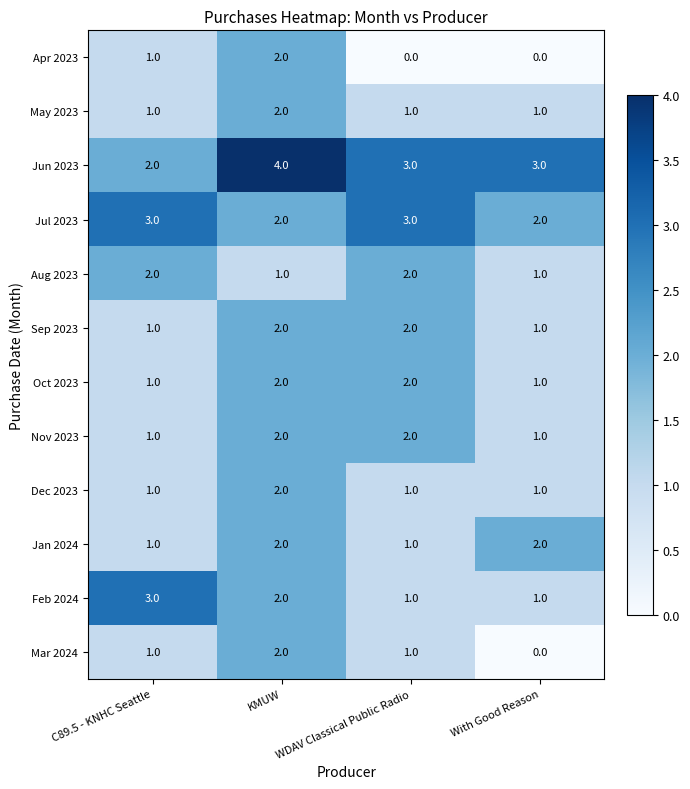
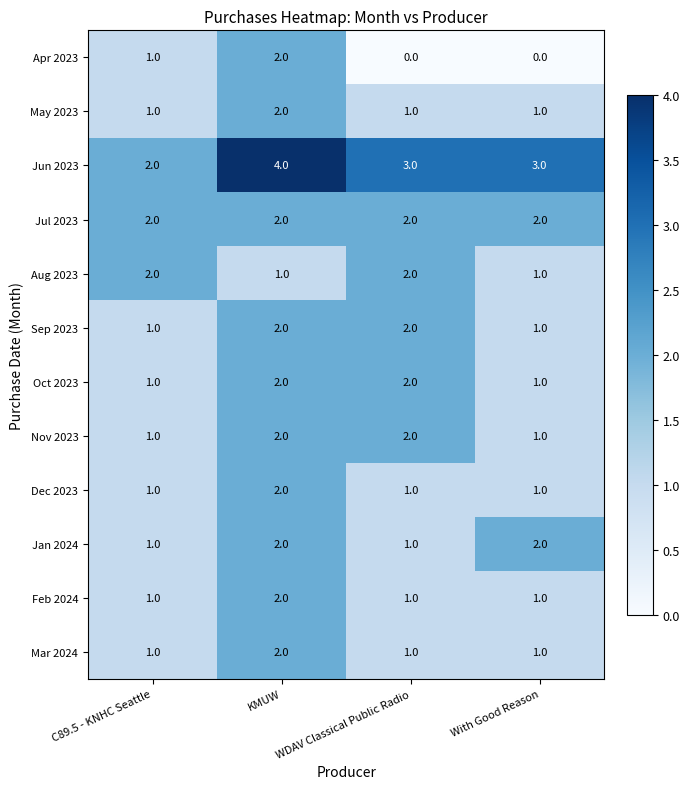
  {
    "Apr 2023": {
      "C89.5 - KNHC Seattle": 1.0,
      "KMUW": 2.0,
      "WDAV Classical Public Radio": 0.0,
      "With Good Reason": 0.0
    },
    "May 2023": {
      "C89.5 - KNHC Seattle": 1.0,
      "KMUW": 2.0,
      "WDAV Classical Public Radio": 1.0,
      "With Good Reason": 1.0
    },
    "Jun 2023": {
      "C89.5 - KNHC Seattle": 2.0,
      "KMUW": 4.0,
      "WDAV Classical Public Radio": 3.0,
      "With Good Reason": 3.0
    },
    "Jul 2023": {
-     "C89.5 - KNHC Seattle": 3.0,
+     "C89.5 - KNHC Seattle": 2.0,
      "KMUW": 2.0,
-     "WDAV Classical Public Radio": 3.0,
+     "WDAV Classical Public Radio": 2.0,
      "With Good Reason": 2.0
    },
    "Aug 2023": {
      "C89.5 - KNHC Seattle": 2.0,
      "KMUW": 1.0,
      "WDAV Classical Public Radio": 2.0,
      "With Good Reason": 1.0
    },
    "Sep 2023": {
      "C89.5 - KNHC Seattle": 1.0,
      "KMUW": 2.0,
      "WDAV Classical Public Radio": 2.0,
      "With Good Reason": 1.0
    },
    "Oct 2023": {
      "C89.5 - KNHC Seattle": 1.0,
      "KMUW": 2.0,
      "WDAV Classical Public Radio": 2.0,
      "With Good Reason": 1.0
    },
    "Nov 2023": {
      "C89.5 - KNHC Seattle": 1.0,
      "KMUW": 2.0,
      "WDAV Classical Public Radio": 2.0,
      "With Good Reason": 1.0
    },
    "Dec 2023": {
      "C89.5 - KNHC Seattle": 1.0,
      "KMUW": 2.0,
      "WDAV Classical Public Radio": 1.0,
      "With Good Reason": 1.0
    },
    "Jan 2024": {
      "C89.5 - KNHC Seattle": 1.0,
      "KMUW": 2.0,
      "WDAV Classical Public Radio": 1.0,
      "With Good Reason": 2.0
    },
    "Feb 2024": {
-     "C89.5 - KNHC Seattle": 3.0,
+     "C89.5 - KNHC Seattle": 1.0,
      "KMUW": 2.0,
      "WDAV Classical Public Radio": 1.0,
      "With Good Reason": 1.0
    },
    "Mar 2024": {
      "C89.5 - KNHC Seattle": 1.0,
      "KMUW": 2.0,
      "WDAV Classical Public Radio": 1.0,
-     "With Good Reason": 0.0
+     "With Good Reason": 1.0
    }
  }
